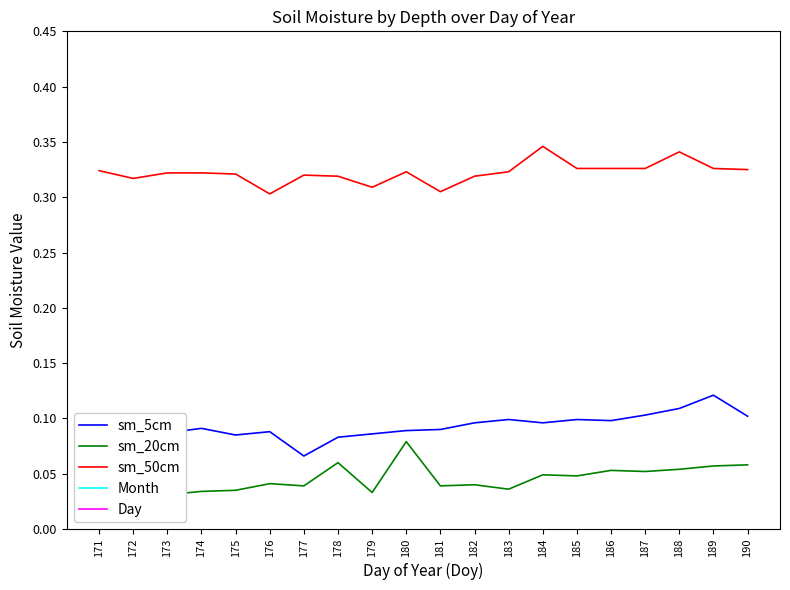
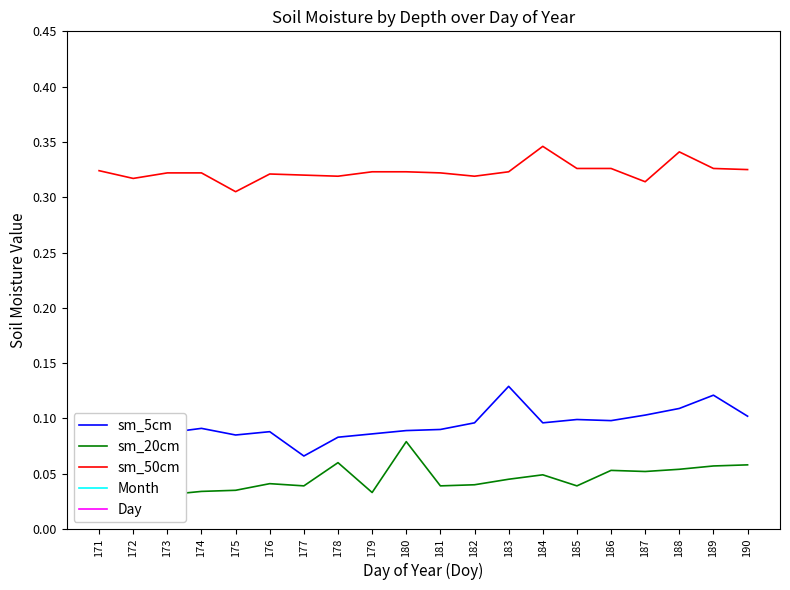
  {
    "sm_5cm": {
      "174": 0.091,
      "175": 0.085,
      "176": 0.088,
      "177": 0.066,
      "178": 0.083,
      "179": 0.086,
      "180": 0.089,
      "181": 0.090,
      "182": 0.096,
-     "183": 0.099,
+     "183": 0.129,
      "184": 0.096,
      "185": 0.099,
      "186": 0.098,
      "187": 0.103,
      "188": 0.109,
      "189": 0.121,
      "190": 0.102
    },
    "sm_20cm": {
      "174": 0.034,
      "175": 0.035,
      "176": 0.041,
      "177": 0.039,
      "178": 0.060,
      "179": 0.033,
      "180": 0.079,
      "181": 0.039,
      "182": 0.040,
-     "183": 0.036,
+     "183": 0.045,
      "184": 0.049,
-     "185": 0.048,
+     "185": 0.039,
      "186": 0.053,
      "187": 0.052,
      "188": 0.054,
      "189": 0.057,
      "190": 0.058
    },
    "sm_50cm": {
      "171": 0.324,
      "172": 0.317,
      "173": 0.322,
      "174": 0.322,
-     "175": 0.321,
-     "176": 0.303,
+     "175": 0.305,
+     "176": 0.321,
      "177": 0.320,
      "178": 0.319,
-     "179": 0.309,
+     "179": 0.323,
      "180": 0.323,
-     "181": 0.305,
+     "181": 0.322,
      "182": 0.319,
      "183": 0.323,
      "184": 0.346,
      "185": 0.326,
      "186": 0.326,
-     "187": 0.326,
+     "187": 0.314,
      "188": 0.341,
      "189": 0.326,
      "190": 0.325
    }
  }
